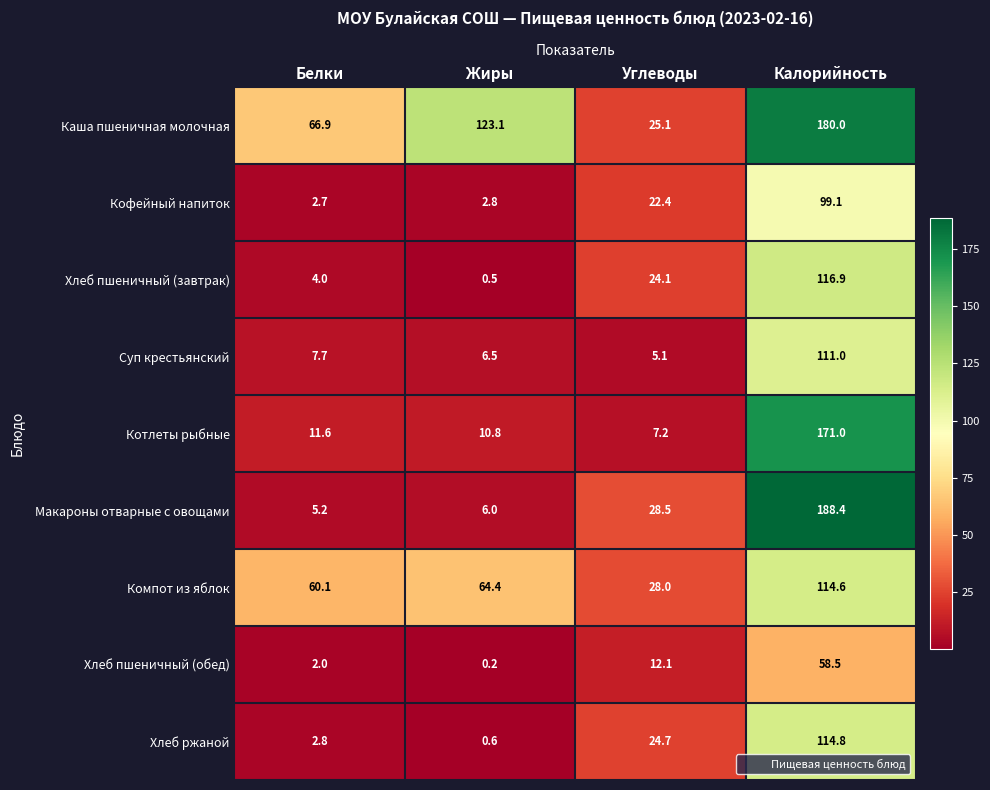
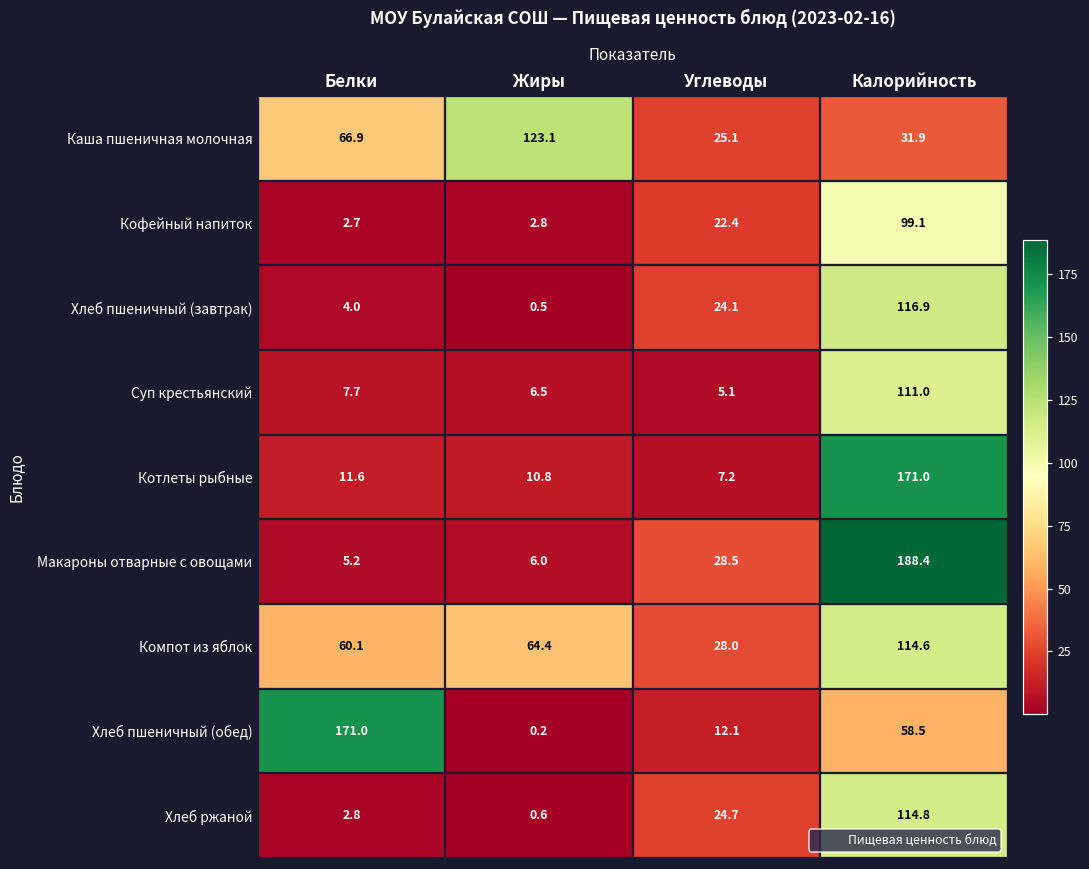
  {
    "Каша пшеничная молочная": {
      "Белки": 66.9,
      "Жиры": 123.1,
      "Углеводы": 25.1,
-     "Калорийность": 180.0
+     "Калорийность": 31.9
    },
    "Кофейный напиток": {
      "Белки": 2.7,
      "Жиры": 2.8,
      "Углеводы": 22.4,
      "Калорийность": 99.1
    },
    "Хлеб пшеничный (завтрак)": {
      "Белки": 4.0,
      "Жиры": 0.5,
      "Углеводы": 24.1,
      "Калорийность": 116.9
    },
    "Суп крестьянский": {
      "Белки": 7.7,
      "Жиры": 6.5,
      "Углеводы": 5.1,
      "Калорийность": 111.0
    },
    "Котлеты рыбные": {
      "Белки": 11.6,
      "Жиры": 10.8,
      "Углеводы": 7.2,
      "Калорийность": 171.0
    },
    "Макароны отварные с овощами": {
      "Белки": 5.2,
      "Жиры": 6.0,
      "Углеводы": 28.5,
      "Калорийность": 188.4
    },
    "Компот из яблок": {
      "Белки": 60.1,
      "Жиры": 64.4,
      "Углеводы": 28.0,
      "Калорийность": 114.6
    },
    "Хлеб пшеничный (обед)": {
-     "Белки": 2.0,
+     "Белки": 171.0,
      "Жиры": 0.2,
      "Углеводы": 12.1,
      "Калорийность": 58.5
    },
    "Хлеб ржаной": {
      "Белки": 2.8,
      "Жиры": 0.6,
      "Углеводы": 24.7,
      "Калорийность": 114.8
    }
  }
